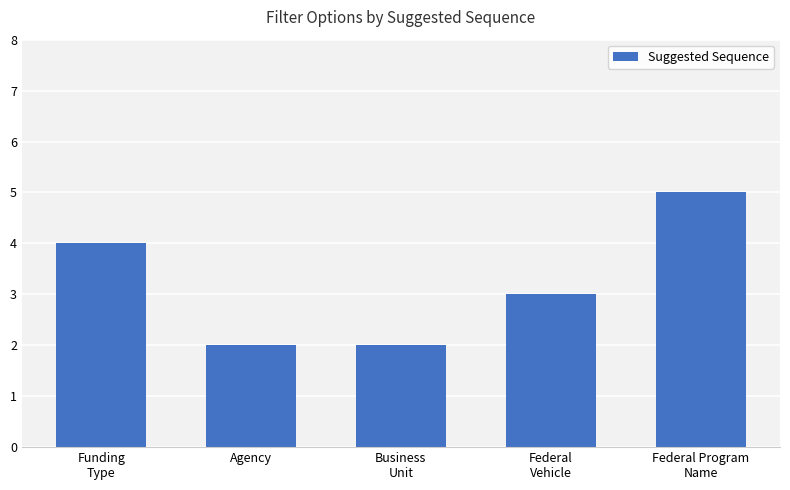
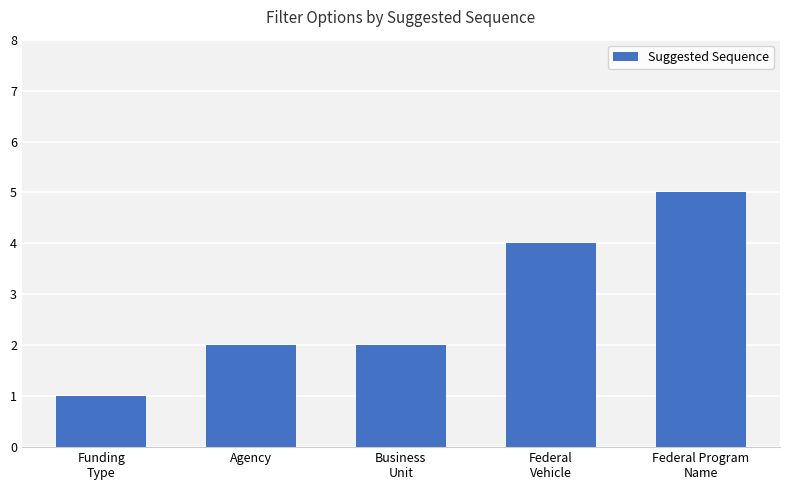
  {
-   "Funding Type": 4,
+   "Funding Type": 1,
    "Agency": 2,
    "Business Unit": 2,
-   "Federal Vehicle": 3,
+   "Federal Vehicle": 4,
    "Federal Program Name": 5
  }
